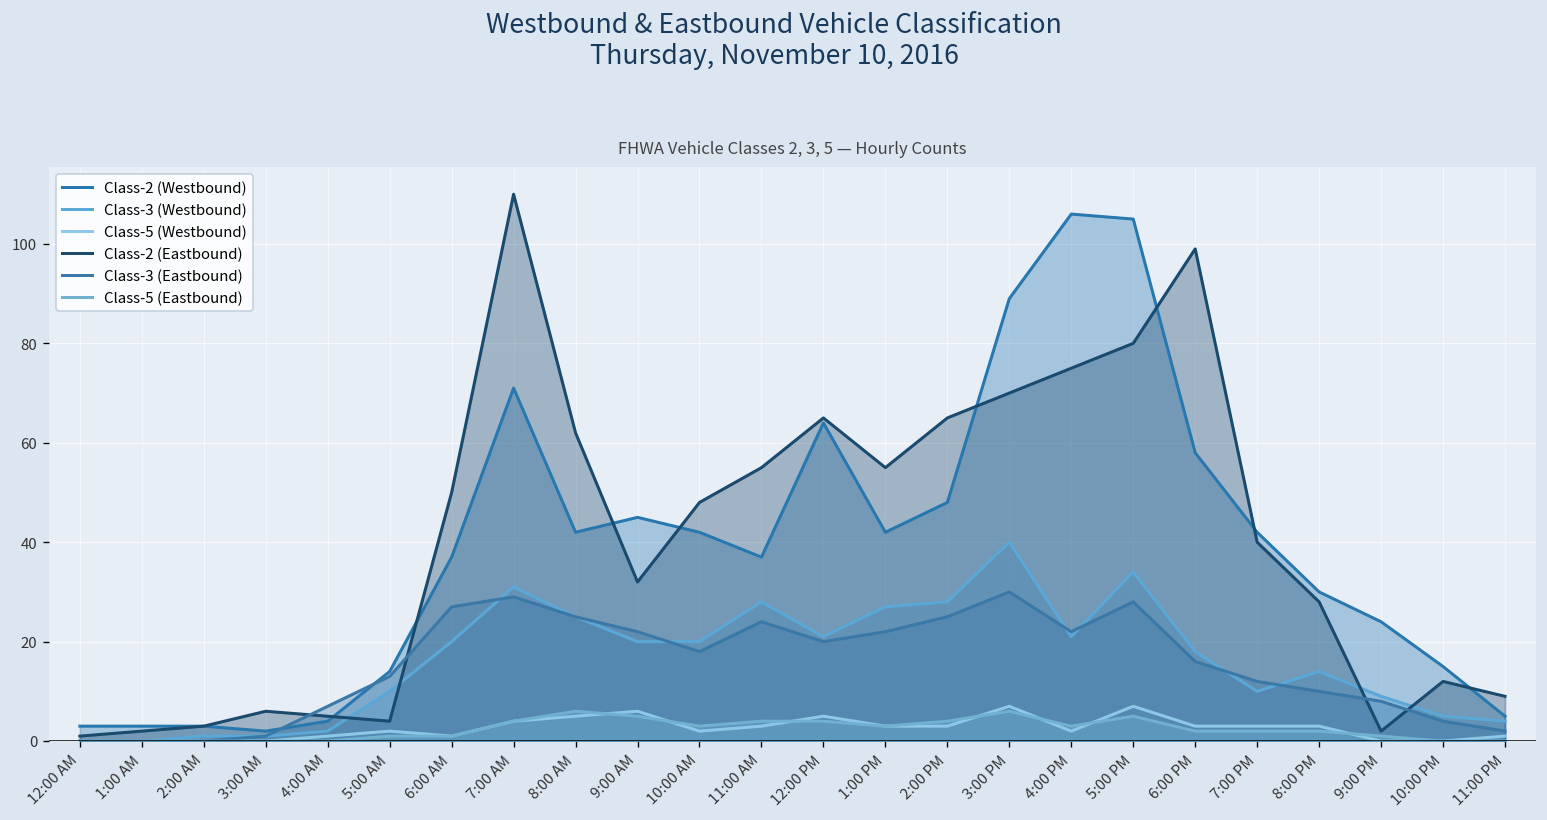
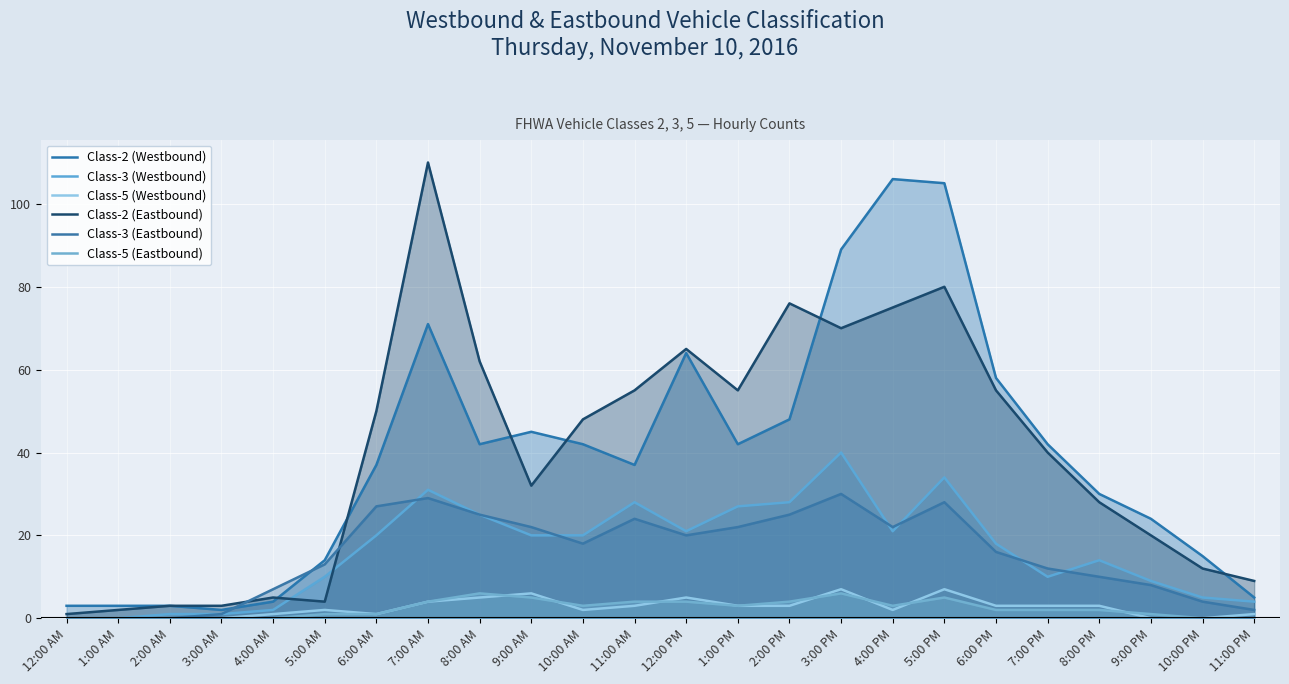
  {
    "Class-2 (Eastbound)": {
      "12:00 AM": 1,
      "1:00 AM": 2,
-     "3:00 AM": 6,
+     "3:00 AM": 3,
      "4:00 AM": 5,
      "5:00 AM": 4,
      "6:00 AM": 50,
      "7:00 AM": 110,
      "8:00 AM": 62,
      "9:00 AM": 32,
      "10:00 AM": 48,
      "11:00 AM": 55,
      "12:00 PM": 65,
      "1:00 PM": 55,
-     "2:00 PM": 65,
+     "2:00 PM": 76,
      "3:00 PM": 70,
      "4:00 PM": 75,
      "5:00 PM": 80,
-     "6:00 PM": 99,
+     "6:00 PM": 55,
      "7:00 PM": 40,
      "8:00 PM": 28,
-     "9:00 PM": 2,
+     "9:00 PM": 20,
      "10:00 PM": 12,
      "11:00 PM": 9
    }
  }
